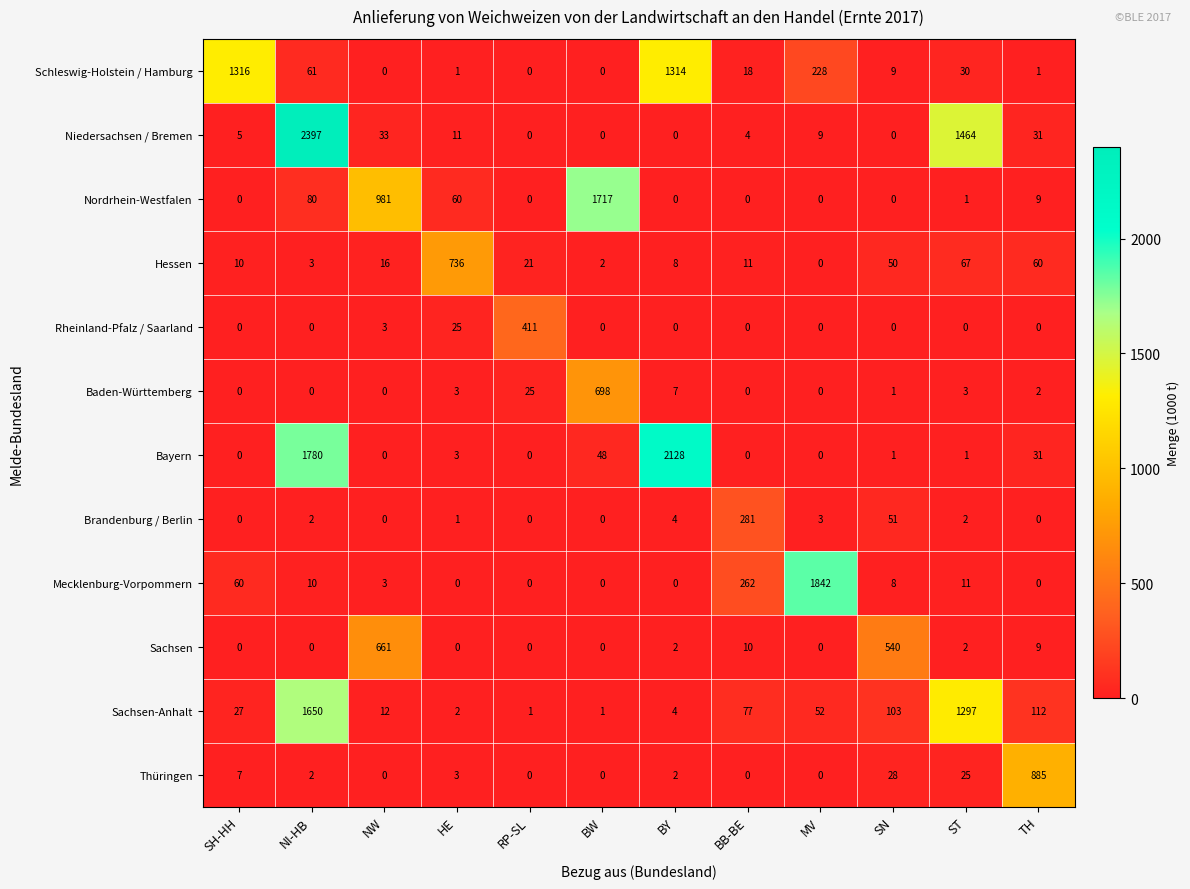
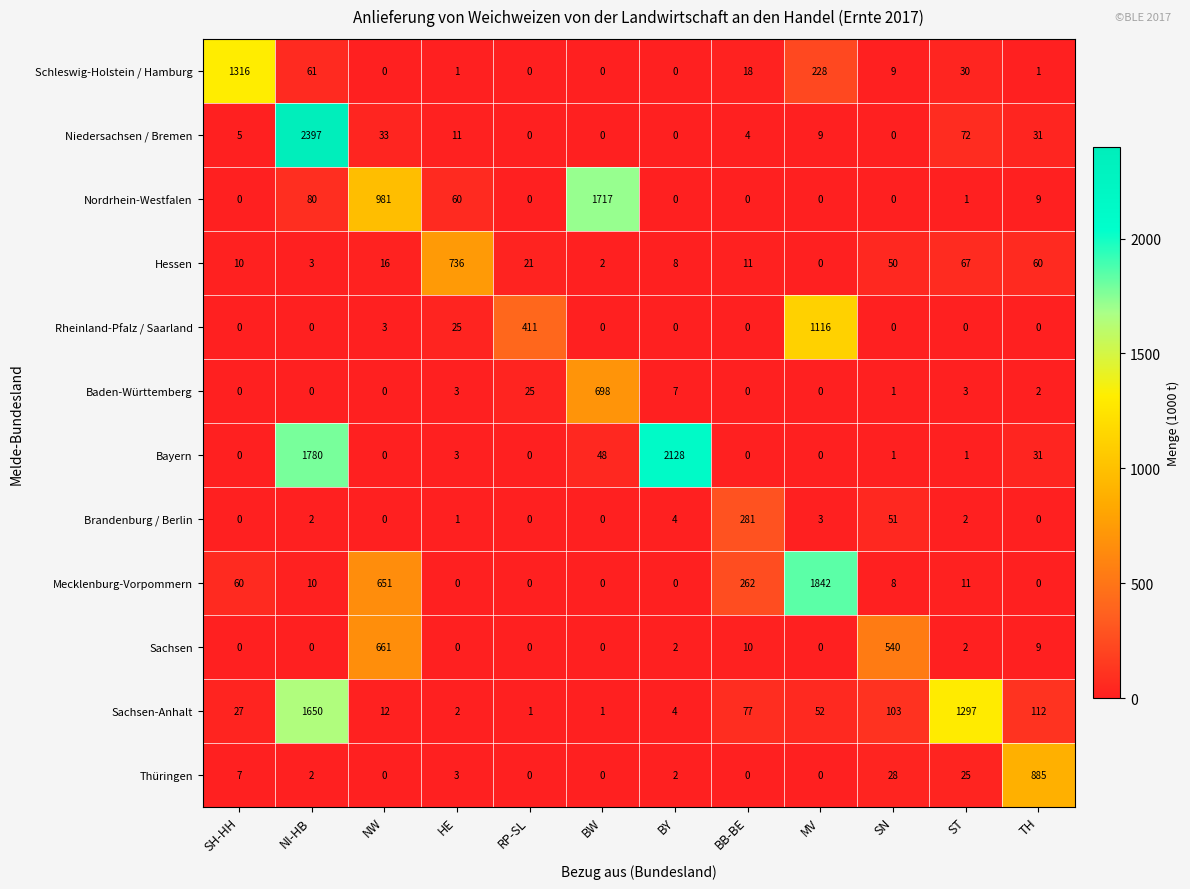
  {
    "Schleswig-Holstein / Hamburg": {
      "SH-HH": 1316,
      "NI-HB": 61,
      "NW": 0,
      "HE": 1,
      "RP-SL": 0,
      "BW": 0,
-     "BY": 1314,
+     "BY": 0,
      "BB-BE": 18,
      "MV": 228,
      "SN": 9,
      "ST": 30,
      "TH": 1
    },
    "Niedersachsen / Bremen": {
      "SH-HH": 5,
      "NI-HB": 2397,
      "NW": 33,
      "HE": 11,
      "RP-SL": 0,
      "BW": 0,
      "BY": 0,
      "BB-BE": 4,
      "MV": 9,
      "SN": 0,
-     "ST": 1464,
+     "ST": 72,
      "TH": 31
    },
    "Nordrhein-Westfalen": {
      "SH-HH": 0,
      "NI-HB": 80,
      "NW": 981,
      "HE": 60,
      "RP-SL": 0,
      "BW": 1717,
      "BY": 0,
      "BB-BE": 0,
      "MV": 0,
      "SN": 0,
      "ST": 1,
      "TH": 9
    },
    "Hessen": {
      "SH-HH": 10,
      "NI-HB": 3,
      "NW": 16,
      "HE": 736,
      "RP-SL": 21,
      "BW": 2,
      "BY": 8,
      "BB-BE": 11,
      "MV": 0,
      "SN": 50,
      "ST": 67,
      "TH": 60
    },
    "Rheinland-Pfalz / Saarland": {
      "SH-HH": 0,
      "NI-HB": 0,
      "NW": 3,
      "HE": 25,
      "RP-SL": 411,
      "BW": 0,
      "BY": 0,
      "BB-BE": 0,
-     "MV": 0,
+     "MV": 1116,
      "SN": 0,
      "ST": 0,
      "TH": 0
    },
    "Baden-Württemberg": {
      "SH-HH": 0,
      "NI-HB": 0,
      "NW": 0,
      "HE": 3,
      "RP-SL": 25,
      "BW": 698,
      "BY": 7,
      "BB-BE": 0,
      "MV": 0,
      "SN": 1,
      "ST": 3,
      "TH": 2
    },
    "Bayern": {
      "SH-HH": 0,
      "NI-HB": 1780,
      "NW": 0,
      "HE": 3,
      "RP-SL": 0,
      "BW": 48,
      "BY": 2128,
      "BB-BE": 0,
      "MV": 0,
      "SN": 1,
      "ST": 1,
      "TH": 31
    },
    "Brandenburg / Berlin": {
      "SH-HH": 0,
      "NI-HB": 2,
      "NW": 0,
      "HE": 1,
      "RP-SL": 0,
      "BW": 0,
      "BY": 4,
      "BB-BE": 281,
      "MV": 3,
      "SN": 51,
      "ST": 2,
      "TH": 0
    },
    "Mecklenburg-Vorpommern": {
      "SH-HH": 60,
      "NI-HB": 10,
-     "NW": 3,
+     "NW": 651,
      "HE": 0,
      "RP-SL": 0,
      "BW": 0,
      "BY": 0,
      "BB-BE": 262,
      "MV": 1842,
      "SN": 8,
      "ST": 11,
      "TH": 0
    },
    "Sachsen": {
      "SH-HH": 0,
      "NI-HB": 0,
      "NW": 661,
      "HE": 0,
      "RP-SL": 0,
      "BW": 0,
      "BY": 2,
      "BB-BE": 10,
      "MV": 0,
      "SN": 540,
      "ST": 2,
      "TH": 9
    },
    "Sachsen-Anhalt": {
      "SH-HH": 27,
      "NI-HB": 1650,
      "NW": 12,
      "HE": 2,
      "RP-SL": 1,
      "BW": 1,
      "BY": 4,
      "BB-BE": 77,
      "MV": 52,
      "SN": 103,
      "ST": 1297,
      "TH": 112
    },
    "Thüringen": {
      "SH-HH": 7,
      "NI-HB": 2,
      "NW": 0,
      "HE": 3,
      "RP-SL": 0,
      "BW": 0,
      "BY": 2,
      "BB-BE": 0,
      "MV": 0,
      "SN": 28,
      "ST": 25,
      "TH": 885
    }
  }
